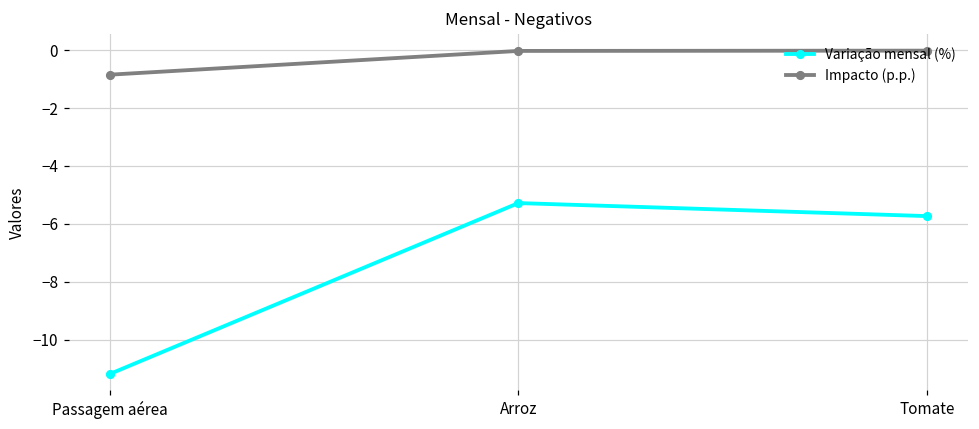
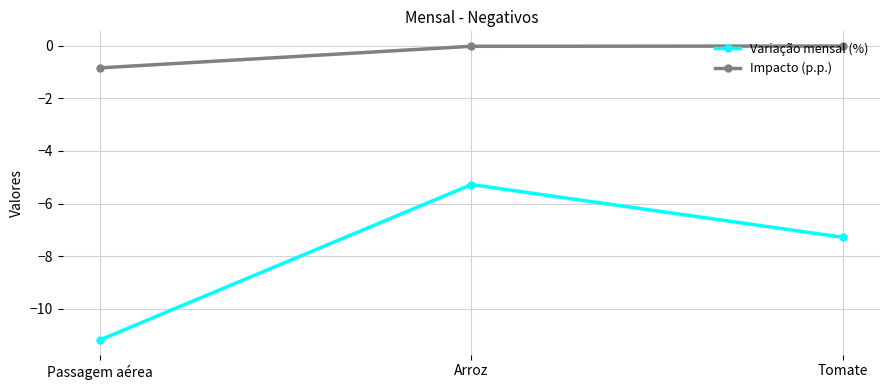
  {
    "Variação mensal (%)": {
      "Passagem aérea": -11.2,
      "Arroz": -5.3,
-     "Tomate": -5.7
+     "Tomate": -7.3
    },
    "Impacto (p.p.)": {
      "Passagem aérea": -0.9,
      "Arroz": 0.0,
      "Tomate": 0.0
    }
  }
